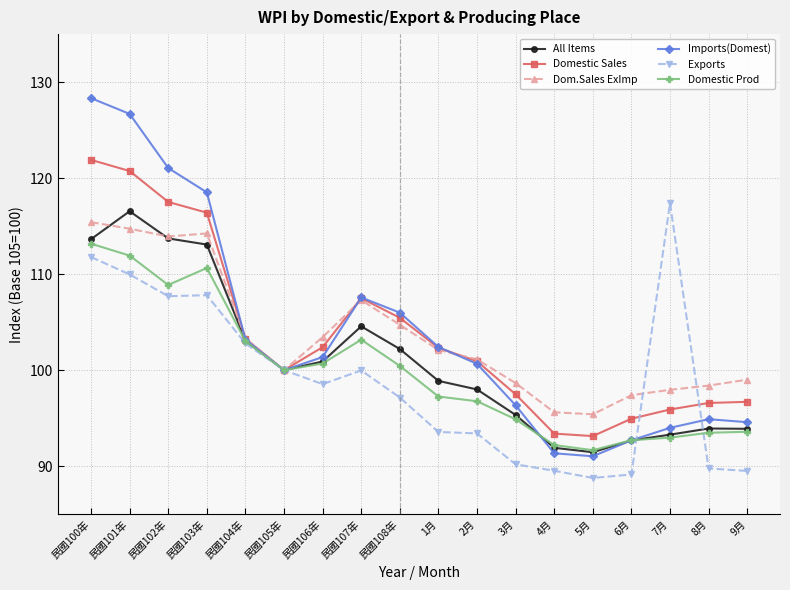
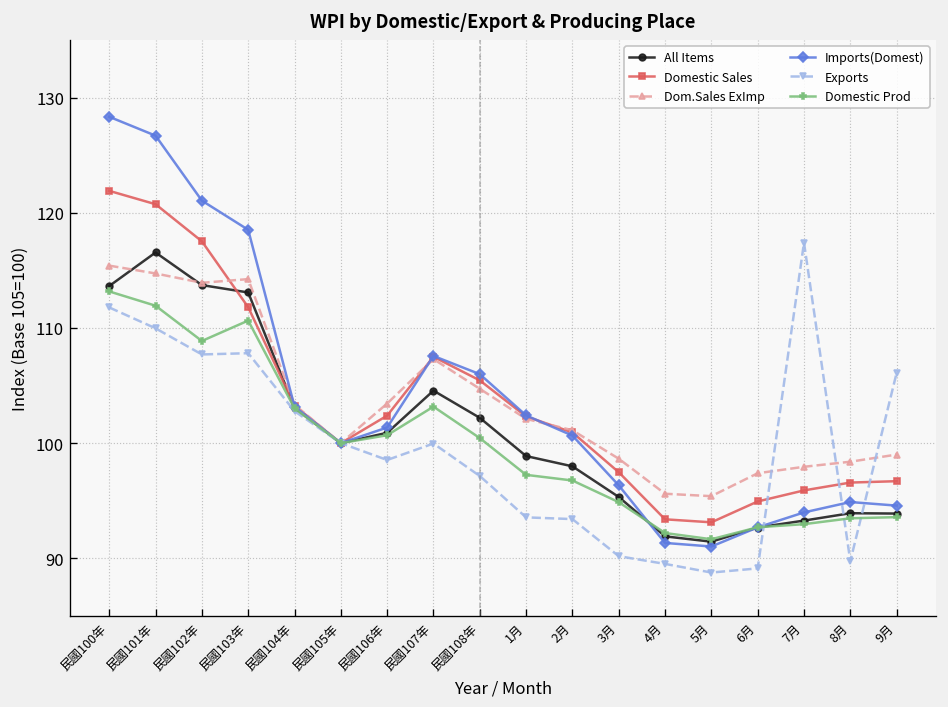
  {
    "All Items": {
      "民國100年": 114,
      "民國101年": 117,
      "民國103年": 113,
      "民國107年": 105,
      "民國108年": 102,
      "1月": 99,
      "2月": 98,
      "3月": 95,
      "4月": 92,
      "7月": 93,
      "8月": 94,
      "9月": 94
    },
    "Domestic Sales": {
      "民國100年": 122,
      "民國101年": 121,
      "民國102年": 118,
-     "民國103年": 116,
+     "民國103年": 112,
      "民國106年": 102,
      "民國108年": 105,
      "3月": 97,
      "4月": 93,
      "5月": 93,
      "6月": 95,
      "7月": 96,
      "8月": 97,
      "9月": 97
    },
    "Dom.Sales ExImp": {
      "民國100年": 115,
      "民國101年": 115,
      "民國103年": 114,
      "民國106年": 103,
      "民國108年": 105,
      "3月": 99,
      "4月": 96,
      "5月": 95,
      "6月": 97,
      "7月": 98,
      "8月": 98,
      "9月": 99
    },
    "Imports(Domest)": {
      "民國100年": 128,
      "民國101年": 127,
      "民國102年": 121,
      "民國103年": 119,
      "民國106年": 101,
      "民國108年": 106,
      "2月": 101,
      "3月": 96,
      "4月": 91,
      "5月": 91,
      "7月": 94,
      "8月": 95,
      "9月": 95
    },
    "Exports": {
      "民國100年": 112,
      "民國101年": 110,
      "民國102年": 108,
      "民國103年": 108,
      "民國106年": 99,
      "民國107年": 100,
      "民國108年": 97,
      "1月": 94,
      "2月": 93,
      "3月": 90,
      "4月": 90,
      "5月": 89,
      "6月": 89,
      "7月": 117,
      "8月": 90,
-     "9月": 90
+     "9月": 106
    },
    "Domestic Prod": {
      "民國100年": 113,
      "民國101年": 112,
      "民國102年": 109,
      "民國103年": 111,
      "民國107年": 103,
      "民國108年": 100,
      "1月": 97,
      "2月": 97,
      "3月": 95,
      "4月": 92,
      "7月": 93,
      "8月": 93,
      "9月": 94
    }
  }
